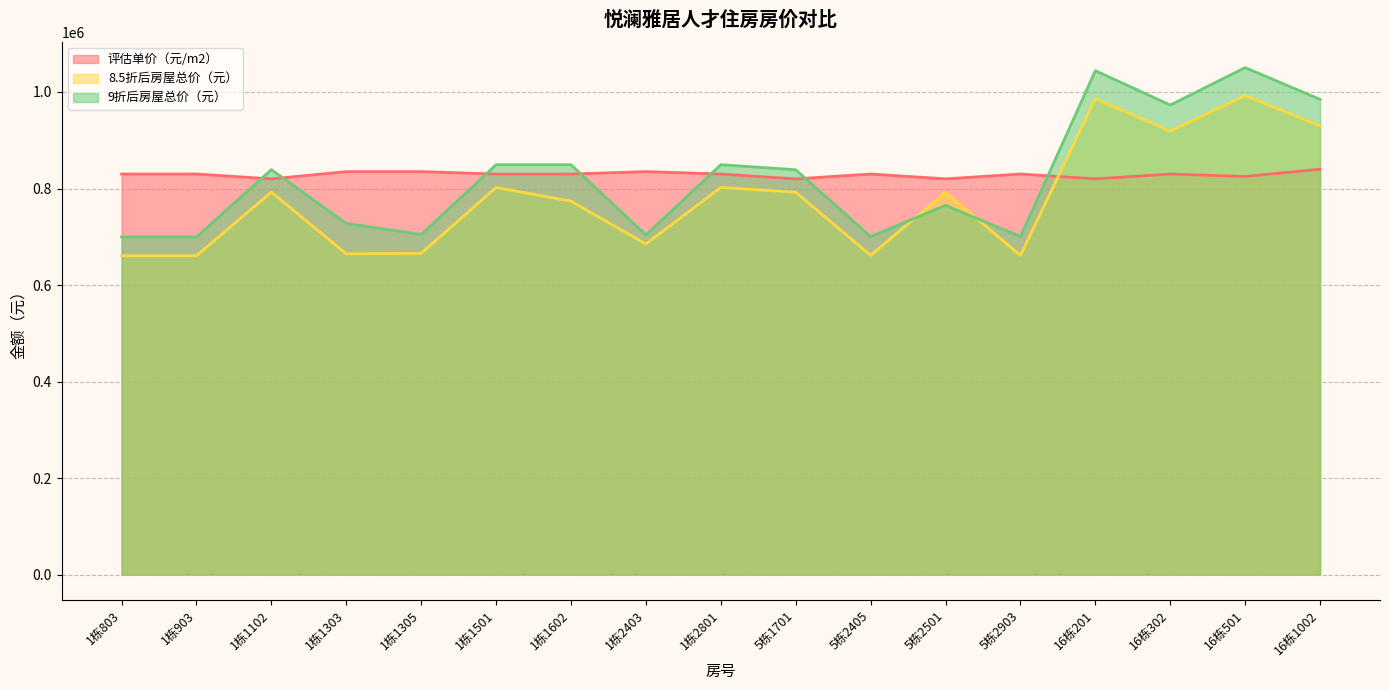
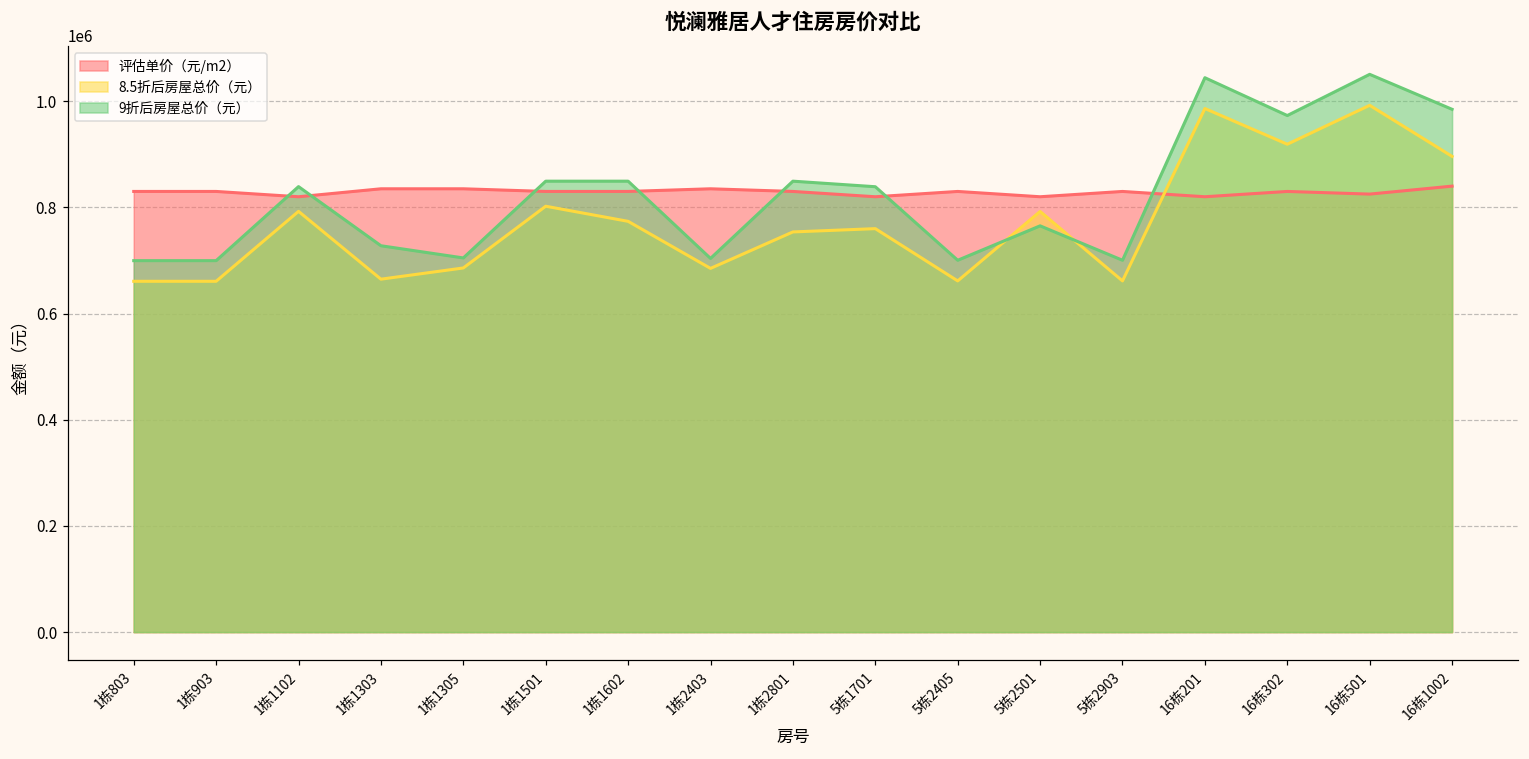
  {
    "评估单价（元/m2）": {
      "1栋803": 830000,
      "1栋903": 830000,
      "1栋1102": 820000,
      "1栋1303": 840000,
      "1栋1305": 840000,
      "1栋1501": 830000,
      "1栋1602": 830000,
      "1栋2403": 840000,
      "1栋2801": 830000,
      "5栋1701": 820000,
      "5栋2405": 830000,
      "5栋2501": 820000,
      "5栋2903": 830000,
      "16栋201": 820000,
      "16栋302": 830000,
      "16栋501": 830000,
      "16栋1002": 840000
    },
    "8.5折后房屋总价（元）": {
      "1栋803": 660000,
      "1栋903": 660000,
      "1栋1102": 790000,
      "1栋1303": 660000,
-     "1栋1305": 670000,
+     "1栋1305": 690000,
      "1栋1501": 800000,
      "1栋1602": 770000,
      "1栋2403": 690000,
-     "1栋2801": 800000,
-     "5栋1701": 790000,
+     "1栋2801": 750000,
+     "5栋1701": 760000,
      "5栋2405": 660000,
      "5栋2501": 790000,
      "5栋2903": 660000,
      "16栋201": 990000,
      "16栋302": 920000,
      "16栋501": 990000,
-     "16栋1002": 930000
+     "16栋1002": 900000
    },
    "9折后房屋总价（元）": {
      "1栋803": 700000,
      "1栋903": 700000,
      "1栋1102": 840000,
      "1栋1303": 730000,
      "1栋1305": 700000,
      "1栋1501": 850000,
      "1栋1602": 850000,
      "1栋2403": 700000,
      "1栋2801": 850000,
      "5栋1701": 840000,
      "5栋2405": 700000,
      "5栋2501": 770000,
      "5栋2903": 700000,
      "16栋201": 1040000,
      "16栋302": 970000,
      "16栋501": 1050000,
      "16栋1002": 980000
    }
  }
